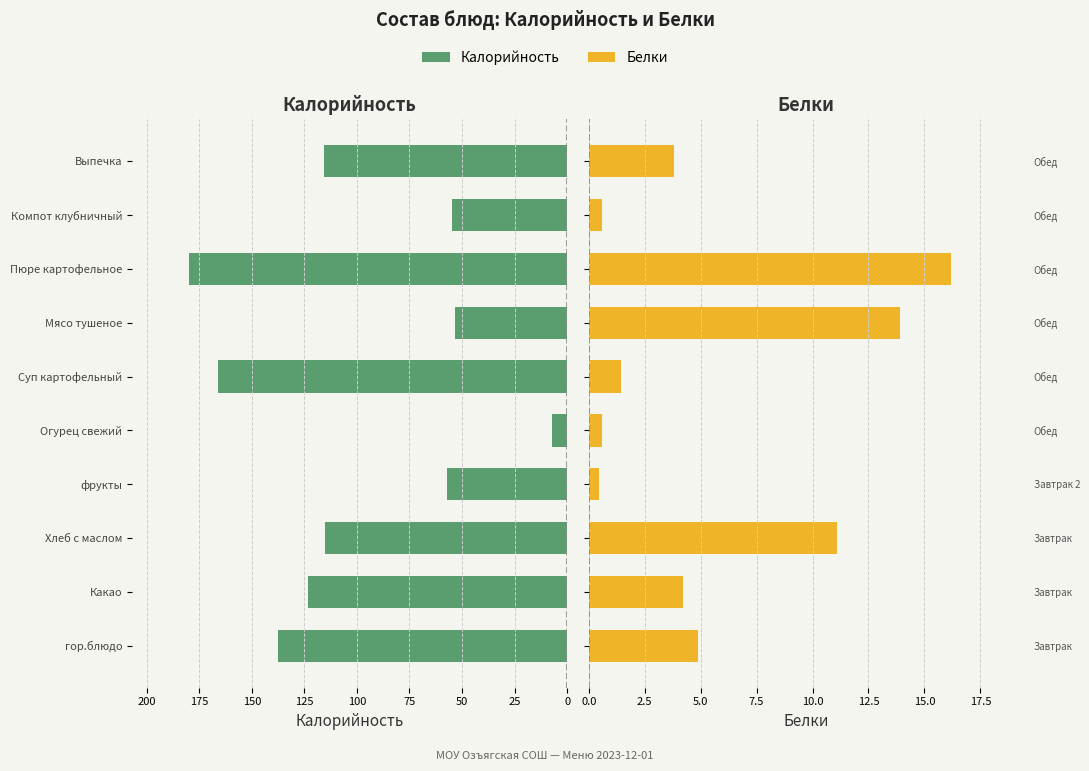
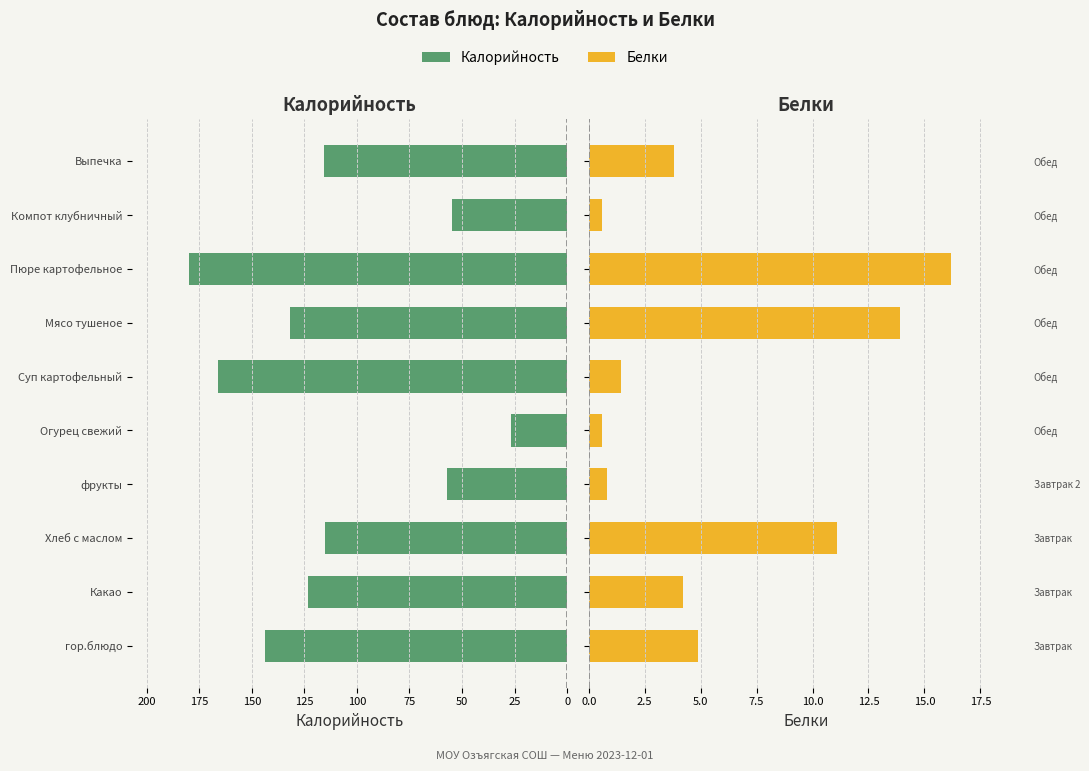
  {
    "Калорийность": {
      "Выпечка": 116,
      "Компот клубничный": 55,
      "Пюре картофельное": 180,
-     "Мясо тушеное": 54,
+     "Мясо тушеное": 132,
      "Суп картофельный": 166,
-     "Огурец свежий": 7,
+     "Огурец свежий": 27,
      "фрукты": 57,
      "Хлеб с маслом": 115,
      "Какао": 123,
-     "гор.блюдо": 138
+     "гор.блюдо": 144
    },
    "Белки": {
-     "Завтрак 2": 0.5
+     "Завтрак 2": 0.8
    }
  }
